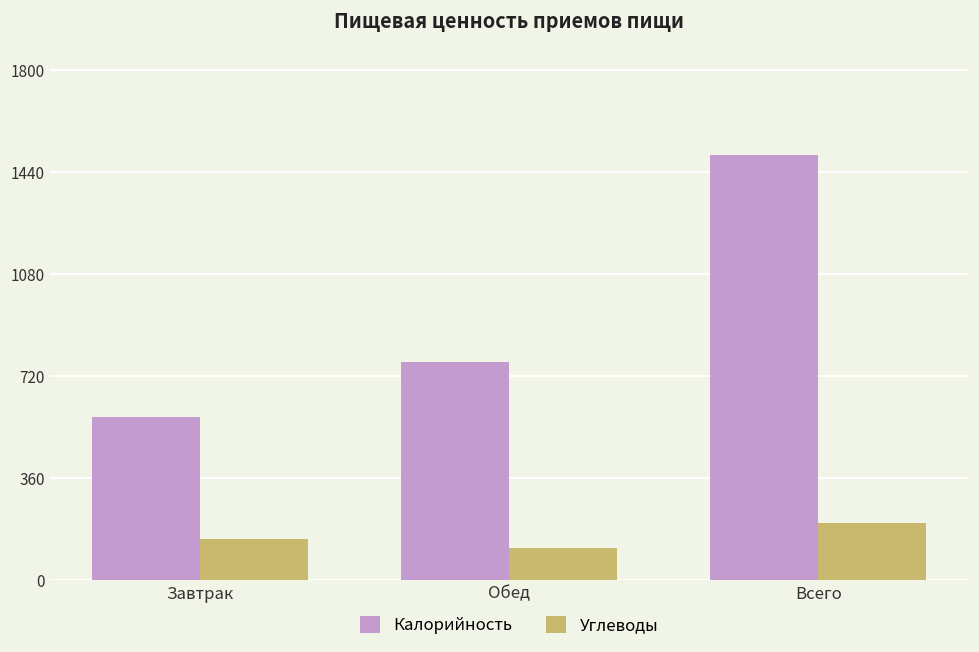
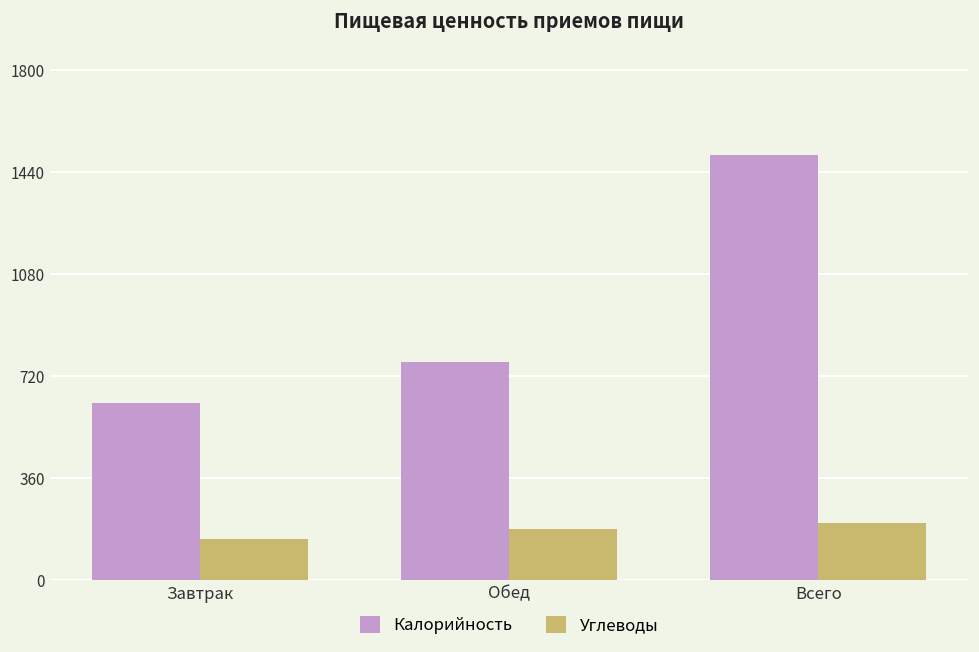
  {
    "Калорийность": {
-     "Завтрак": 580,
+     "Завтрак": 630,
      "Обед": 770,
      "Всего": 1500
    },
    "Углеводы": {
      "Завтрак": 150,
-     "Обед": 110,
+     "Обед": 180,
      "Всего": 200
    }
  }
